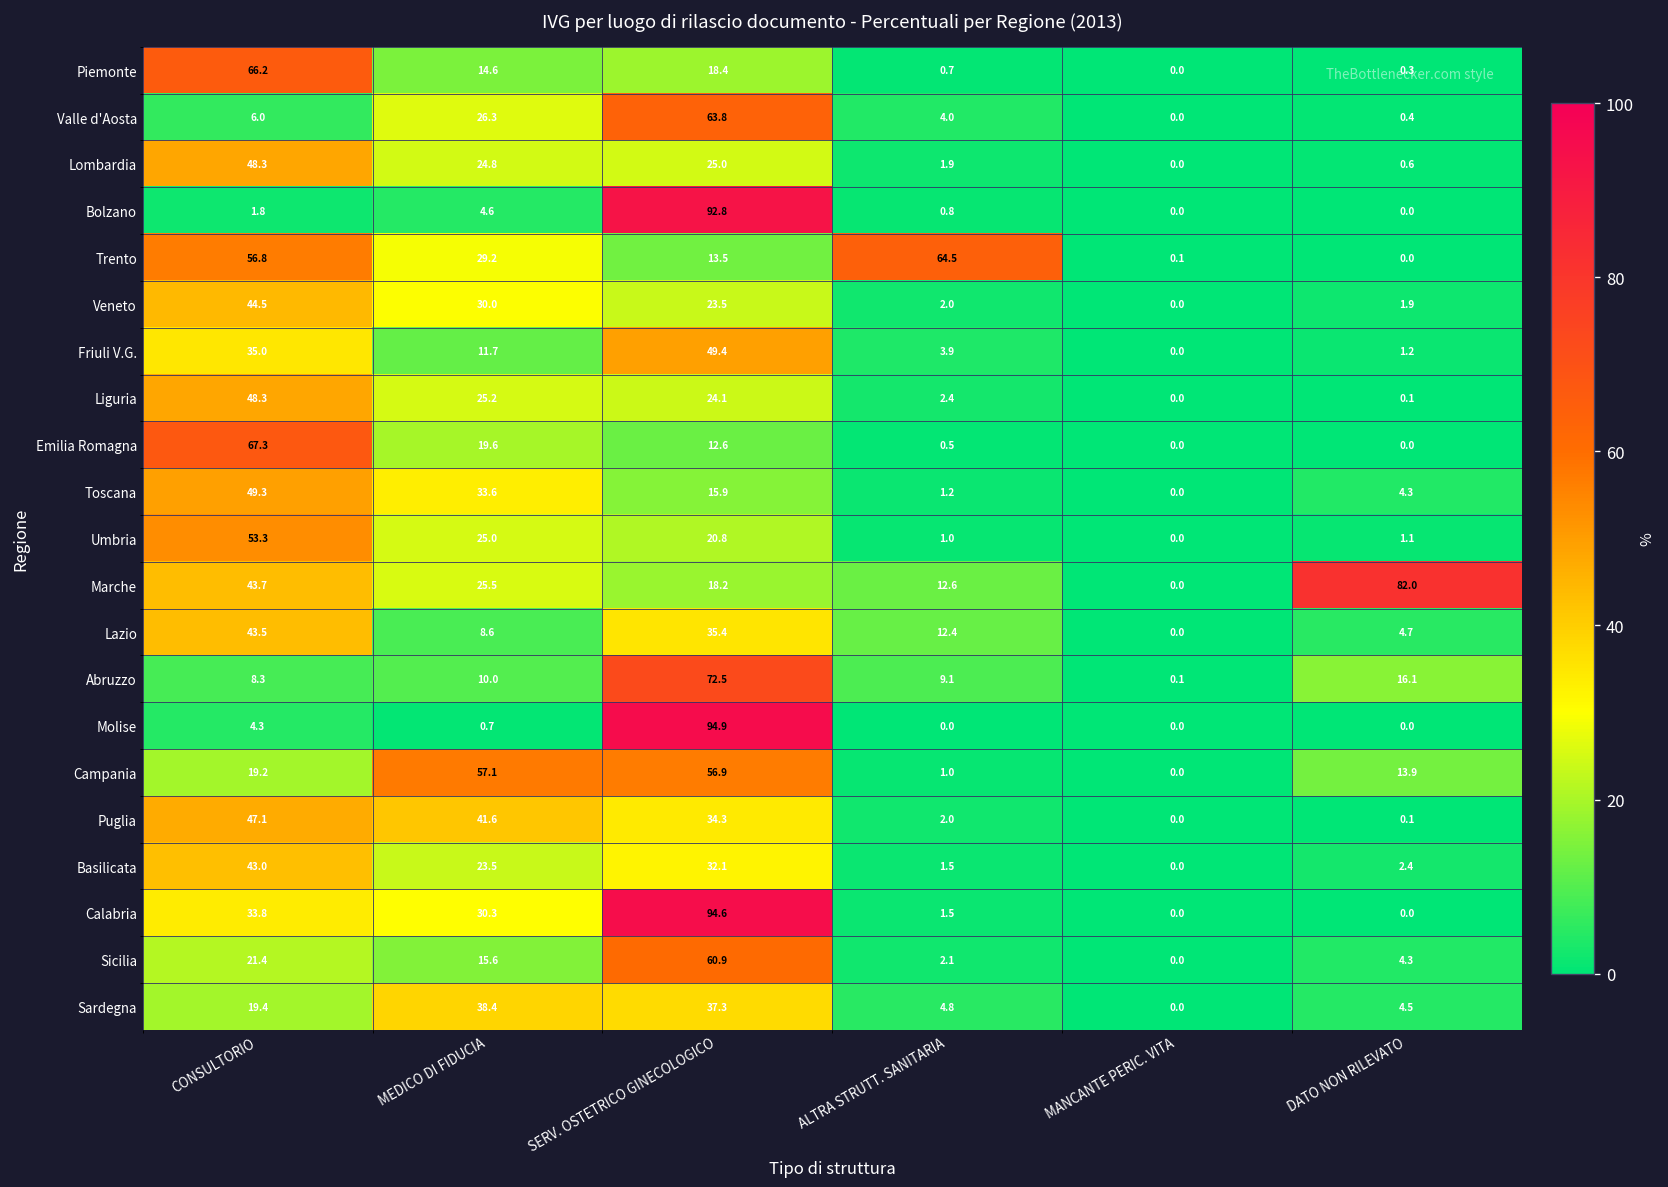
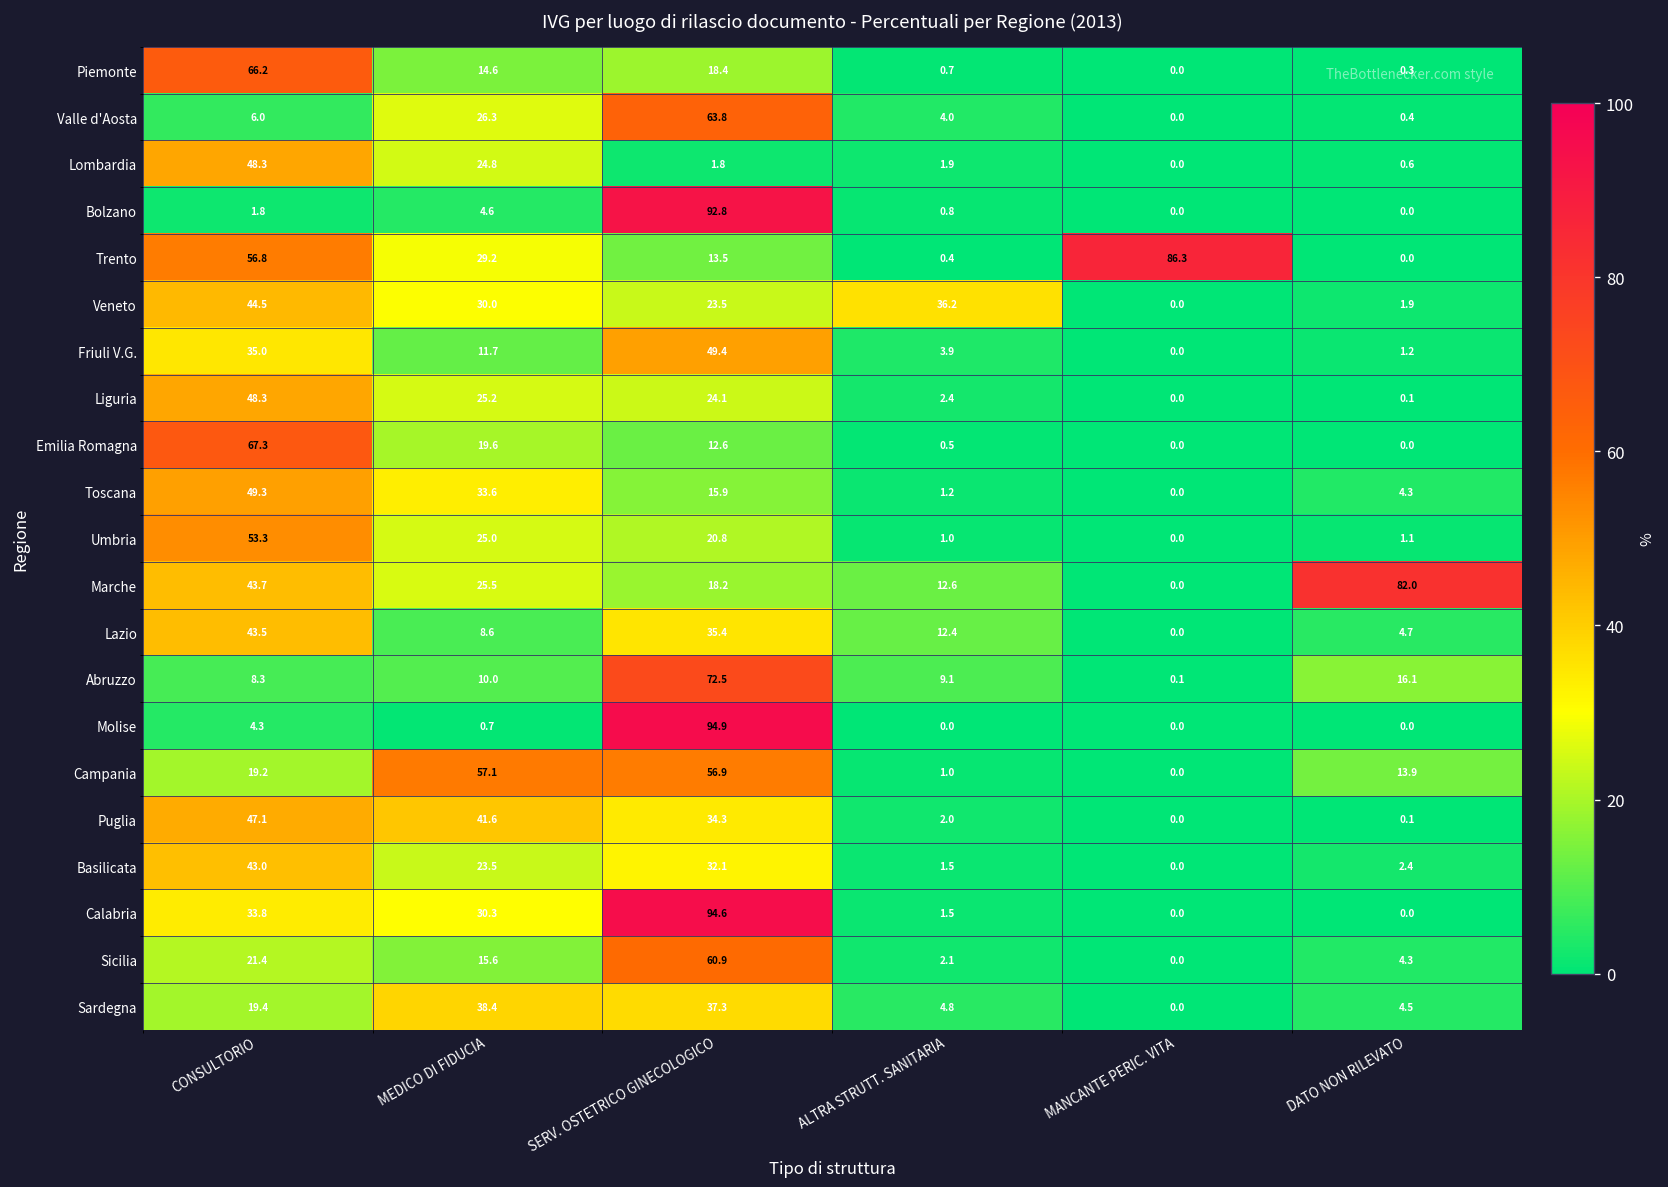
  {
    "Piemonte": {
      "CONSULTORIO": 66.2,
      "MEDICO DI FIDUCIA": 14.6,
      "SERV. OSTETRICO GINECOLOGICO": 18.4,
      "ALTRA STRUTT. SANITARIA": 0.7,
      "MANCANTE PERIC. VITA": 0.0
    },
    "Valle d'Aosta": {
      "CONSULTORIO": 6.0,
      "MEDICO DI FIDUCIA": 26.3,
      "SERV. OSTETRICO GINECOLOGICO": 63.8,
      "ALTRA STRUTT. SANITARIA": 4.0,
      "MANCANTE PERIC. VITA": 0.0,
      "DATO NON RILEVATO": 0.4
    },
    "Lombardia": {
      "CONSULTORIO": 48.3,
      "MEDICO DI FIDUCIA": 24.8,
-     "SERV. OSTETRICO GINECOLOGICO": 25.0,
+     "SERV. OSTETRICO GINECOLOGICO": 1.8,
      "ALTRA STRUTT. SANITARIA": 1.9,
      "MANCANTE PERIC. VITA": 0.0,
      "DATO NON RILEVATO": 0.6
    },
    "Bolzano": {
      "CONSULTORIO": 1.8,
      "MEDICO DI FIDUCIA": 4.6,
      "SERV. OSTETRICO GINECOLOGICO": 92.8,
      "ALTRA STRUTT. SANITARIA": 0.8,
      "MANCANTE PERIC. VITA": 0.0,
      "DATO NON RILEVATO": 0.0
    },
    "Trento": {
      "CONSULTORIO": 56.8,
      "MEDICO DI FIDUCIA": 29.2,
      "SERV. OSTETRICO GINECOLOGICO": 13.5,
-     "ALTRA STRUTT. SANITARIA": 64.5,
-     "MANCANTE PERIC. VITA": 0.1,
+     "ALTRA STRUTT. SANITARIA": 0.4,
+     "MANCANTE PERIC. VITA": 86.3,
      "DATO NON RILEVATO": 0.0
    },
    "Veneto": {
      "CONSULTORIO": 44.5,
      "MEDICO DI FIDUCIA": 30.0,
      "SERV. OSTETRICO GINECOLOGICO": 23.5,
-     "ALTRA STRUTT. SANITARIA": 2.0,
+     "ALTRA STRUTT. SANITARIA": 36.2,
      "MANCANTE PERIC. VITA": 0.0,
      "DATO NON RILEVATO": 1.9
    },
    "Friuli V.G.": {
      "CONSULTORIO": 35.0,
      "MEDICO DI FIDUCIA": 11.7,
      "SERV. OSTETRICO GINECOLOGICO": 49.4,
      "ALTRA STRUTT. SANITARIA": 3.9,
      "MANCANTE PERIC. VITA": 0.0,
      "DATO NON RILEVATO": 1.2
    },
    "Liguria": {
      "CONSULTORIO": 48.3,
      "MEDICO DI FIDUCIA": 25.2,
      "SERV. OSTETRICO GINECOLOGICO": 24.1,
      "ALTRA STRUTT. SANITARIA": 2.4,
      "MANCANTE PERIC. VITA": 0.0,
      "DATO NON RILEVATO": 0.1
    },
    "Emilia Romagna": {
      "CONSULTORIO": 67.3,
      "MEDICO DI FIDUCIA": 19.6,
      "SERV. OSTETRICO GINECOLOGICO": 12.6,
      "ALTRA STRUTT. SANITARIA": 0.5,
      "MANCANTE PERIC. VITA": 0.0,
      "DATO NON RILEVATO": 0.0
    },
    "Toscana": {
      "CONSULTORIO": 49.3,
      "MEDICO DI FIDUCIA": 33.6,
      "SERV. OSTETRICO GINECOLOGICO": 15.9,
      "ALTRA STRUTT. SANITARIA": 1.2,
      "MANCANTE PERIC. VITA": 0.0,
      "DATO NON RILEVATO": 4.3
    },
    "Umbria": {
      "CONSULTORIO": 53.3,
      "MEDICO DI FIDUCIA": 25.0,
      "SERV. OSTETRICO GINECOLOGICO": 20.8,
      "ALTRA STRUTT. SANITARIA": 1.0,
      "MANCANTE PERIC. VITA": 0.0,
      "DATO NON RILEVATO": 1.1
    },
    "Marche": {
      "CONSULTORIO": 43.7,
      "MEDICO DI FIDUCIA": 25.5,
      "SERV. OSTETRICO GINECOLOGICO": 18.2,
      "ALTRA STRUTT. SANITARIA": 12.6,
      "MANCANTE PERIC. VITA": 0.0,
      "DATO NON RILEVATO": 82.0
    },
    "Lazio": {
      "CONSULTORIO": 43.5,
      "MEDICO DI FIDUCIA": 8.6,
      "SERV. OSTETRICO GINECOLOGICO": 35.4,
      "ALTRA STRUTT. SANITARIA": 12.4,
      "MANCANTE PERIC. VITA": 0.0,
      "DATO NON RILEVATO": 4.7
    },
    "Abruzzo": {
      "CONSULTORIO": 8.3,
      "MEDICO DI FIDUCIA": 10.0,
      "SERV. OSTETRICO GINECOLOGICO": 72.5,
      "ALTRA STRUTT. SANITARIA": 9.1,
      "MANCANTE PERIC. VITA": 0.1,
      "DATO NON RILEVATO": 16.1
    },
    "Molise": {
      "CONSULTORIO": 4.3,
      "MEDICO DI FIDUCIA": 0.7,
      "SERV. OSTETRICO GINECOLOGICO": 94.9,
      "ALTRA STRUTT. SANITARIA": 0.0,
      "MANCANTE PERIC. VITA": 0.0,
      "DATO NON RILEVATO": 0.0
    },
    "Campania": {
      "CONSULTORIO": 19.2,
      "MEDICO DI FIDUCIA": 57.1,
      "SERV. OSTETRICO GINECOLOGICO": 56.9,
      "ALTRA STRUTT. SANITARIA": 1.0,
      "MANCANTE PERIC. VITA": 0.0,
      "DATO NON RILEVATO": 13.9
    },
    "Puglia": {
      "CONSULTORIO": 47.1,
      "MEDICO DI FIDUCIA": 41.6,
      "SERV. OSTETRICO GINECOLOGICO": 34.3,
      "ALTRA STRUTT. SANITARIA": 2.0,
      "MANCANTE PERIC. VITA": 0.0,
      "DATO NON RILEVATO": 0.1
    },
    "Basilicata": {
      "CONSULTORIO": 43.0,
      "MEDICO DI FIDUCIA": 23.5,
      "SERV. OSTETRICO GINECOLOGICO": 32.1,
      "ALTRA STRUTT. SANITARIA": 1.5,
      "MANCANTE PERIC. VITA": 0.0,
      "DATO NON RILEVATO": 2.4
    },
    "Calabria": {
      "CONSULTORIO": 33.8,
      "MEDICO DI FIDUCIA": 30.3,
      "SERV. OSTETRICO GINECOLOGICO": 94.6,
      "ALTRA STRUTT. SANITARIA": 1.5,
      "MANCANTE PERIC. VITA": 0.0,
      "DATO NON RILEVATO": 0.0
    },
    "Sicilia": {
      "CONSULTORIO": 21.4,
      "MEDICO DI FIDUCIA": 15.6,
      "SERV. OSTETRICO GINECOLOGICO": 60.9,
      "ALTRA STRUTT. SANITARIA": 2.1,
      "MANCANTE PERIC. VITA": 0.0,
      "DATO NON RILEVATO": 4.3
    },
    "Sardegna": {
      "CONSULTORIO": 19.4,
      "MEDICO DI FIDUCIA": 38.4,
      "SERV. OSTETRICO GINECOLOGICO": 37.3,
      "ALTRA STRUTT. SANITARIA": 4.8,
      "MANCANTE PERIC. VITA": 0.0,
      "DATO NON RILEVATO": 4.5
    }
  }
